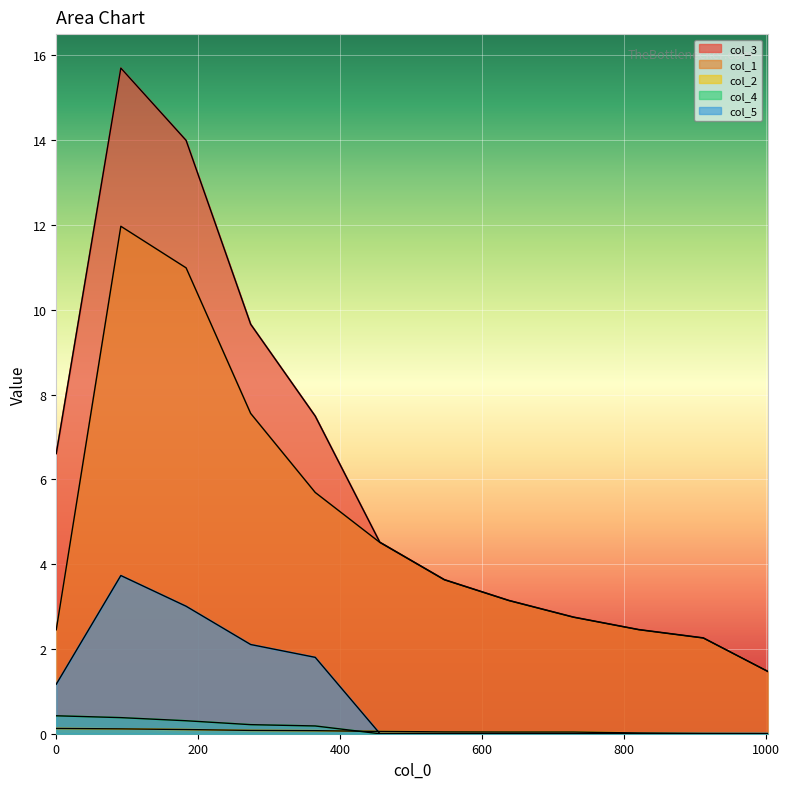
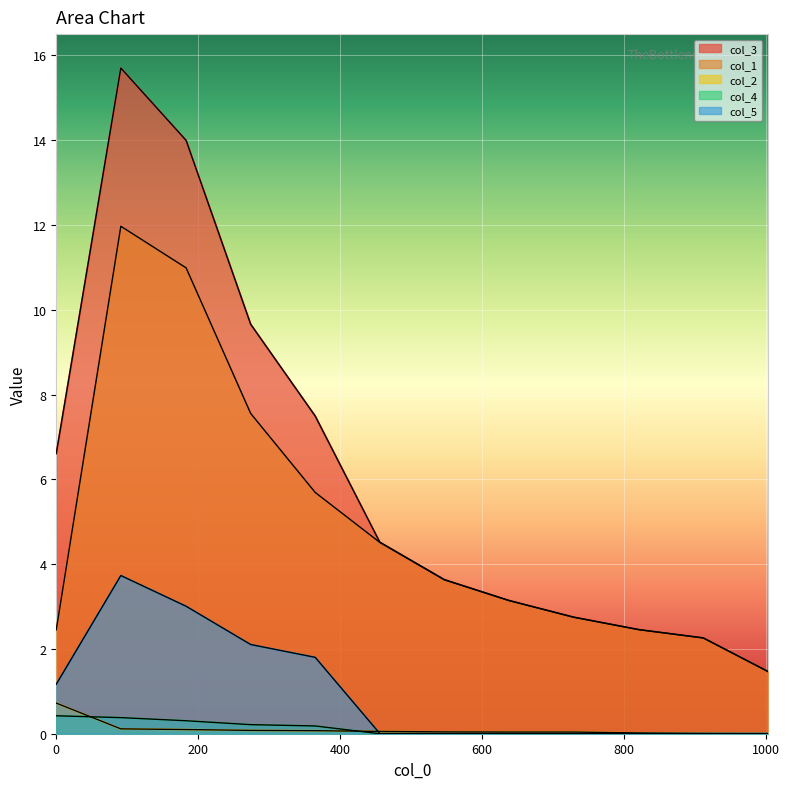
  {
    "col_2": {
-     "0": 0.1
+     "0": 0.7
    },
    "col_4": {
      "0": 0.4
    },
    "col_5": {
      "0": 1.2
    }
  }
